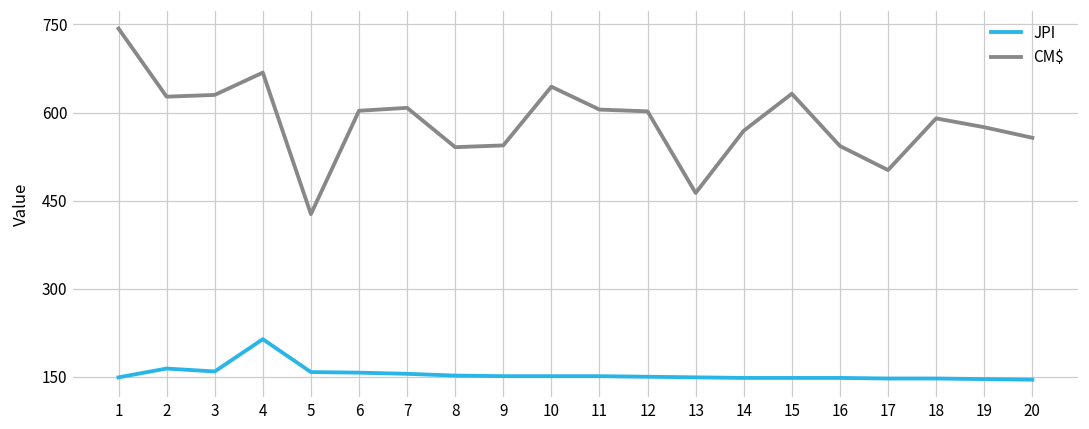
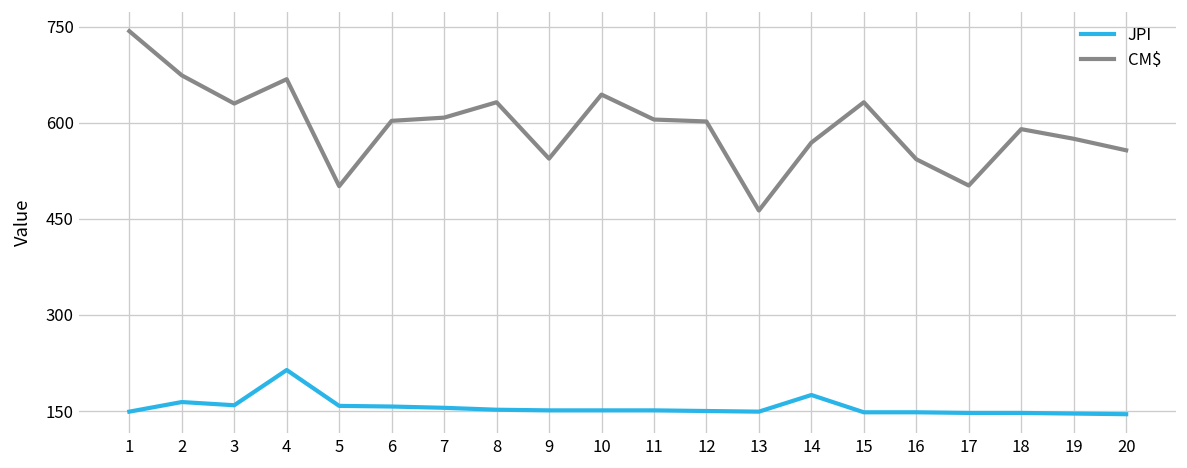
  {
    "JPI": {
      "1": 150,
      "2": 160,
      "3": 160,
      "4": 210,
      "5": 160,
      "6": 160,
      "7": 160,
      "8": 150,
      "9": 150,
      "10": 150,
      "11": 150,
      "12": 150,
      "13": 150,
-     "14": 150,
+     "14": 180,
      "15": 150,
      "16": 150,
      "17": 150,
      "18": 150,
      "19": 150,
      "20": 150
    },
    "CM$": {
      "1": 740,
-     "2": 630,
+     "2": 670,
      "3": 630,
      "4": 670,
-     "5": 430,
+     "5": 500,
      "6": 600,
      "7": 610,
-     "8": 540,
+     "8": 630,
      "9": 540,
      "10": 640,
      "11": 610,
      "12": 600,
      "13": 460,
      "14": 570,
      "15": 630,
      "16": 540,
      "17": 500,
      "18": 590,
      "19": 580,
      "20": 560
    }
  }
